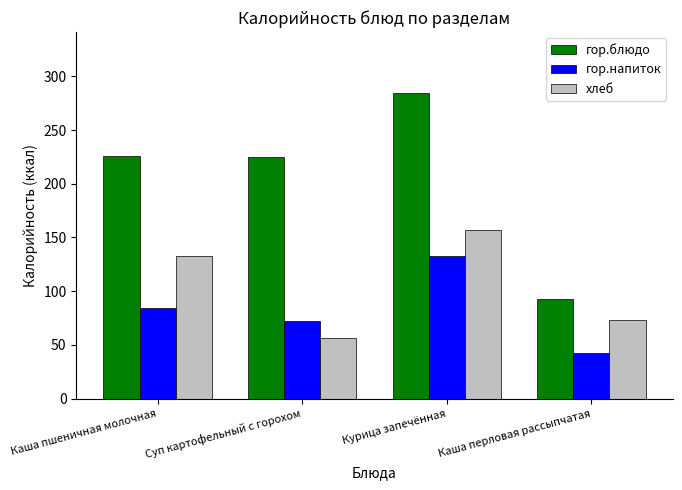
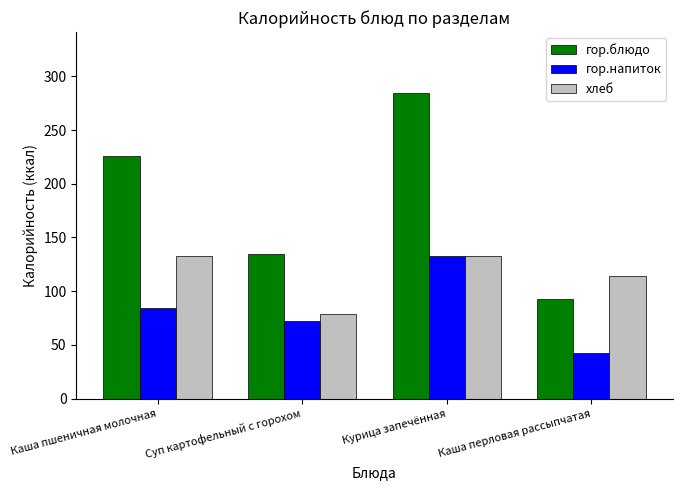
  {
    "гор.блюдо": {
      "Каша пшеничная молочная": 226,
-     "Суп картофельный с горохом": 225,
+     "Суп картофельный с горохом": 135,
      "Курица запечённая": 284,
      "Каша перловая рассыпчатая": 93
    },
    "гор.напиток": {
      "Каша пшеничная молочная": 84,
      "Суп картофельный с горохом": 72,
      "Курица запечённая": 133,
      "Каша перловая рассыпчатая": 43
    },
    "хлеб": {
      "Каша пшеничная молочная": 133,
-     "Суп картофельный с горохом": 56,
-     "Курица запечённая": 157,
-     "Каша перловая рассыпчатая": 73
+     "Суп картофельный с горохом": 79,
+     "Курица запечённая": 133,
+     "Каша перловая рассыпчатая": 114
    }
  }
